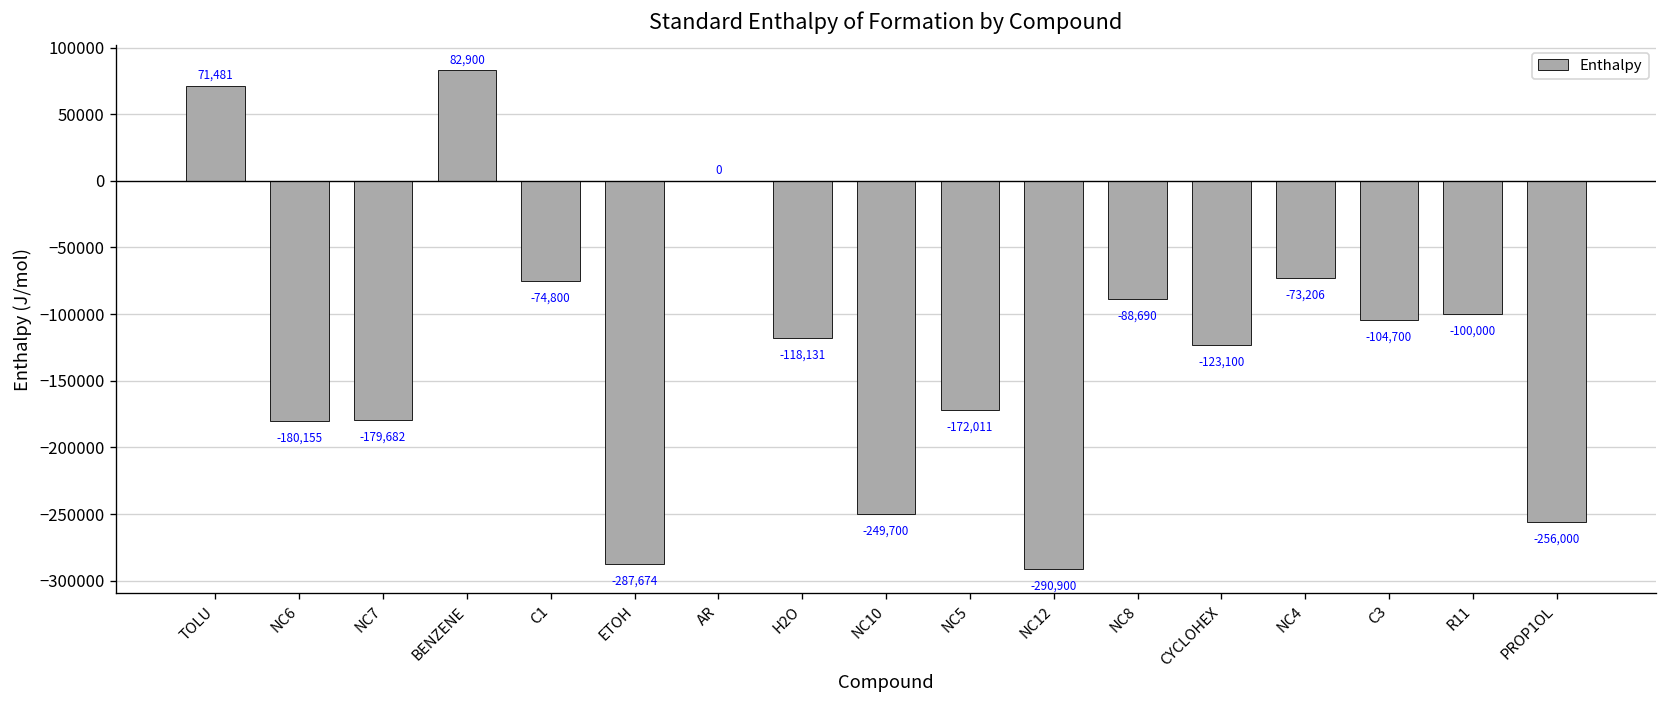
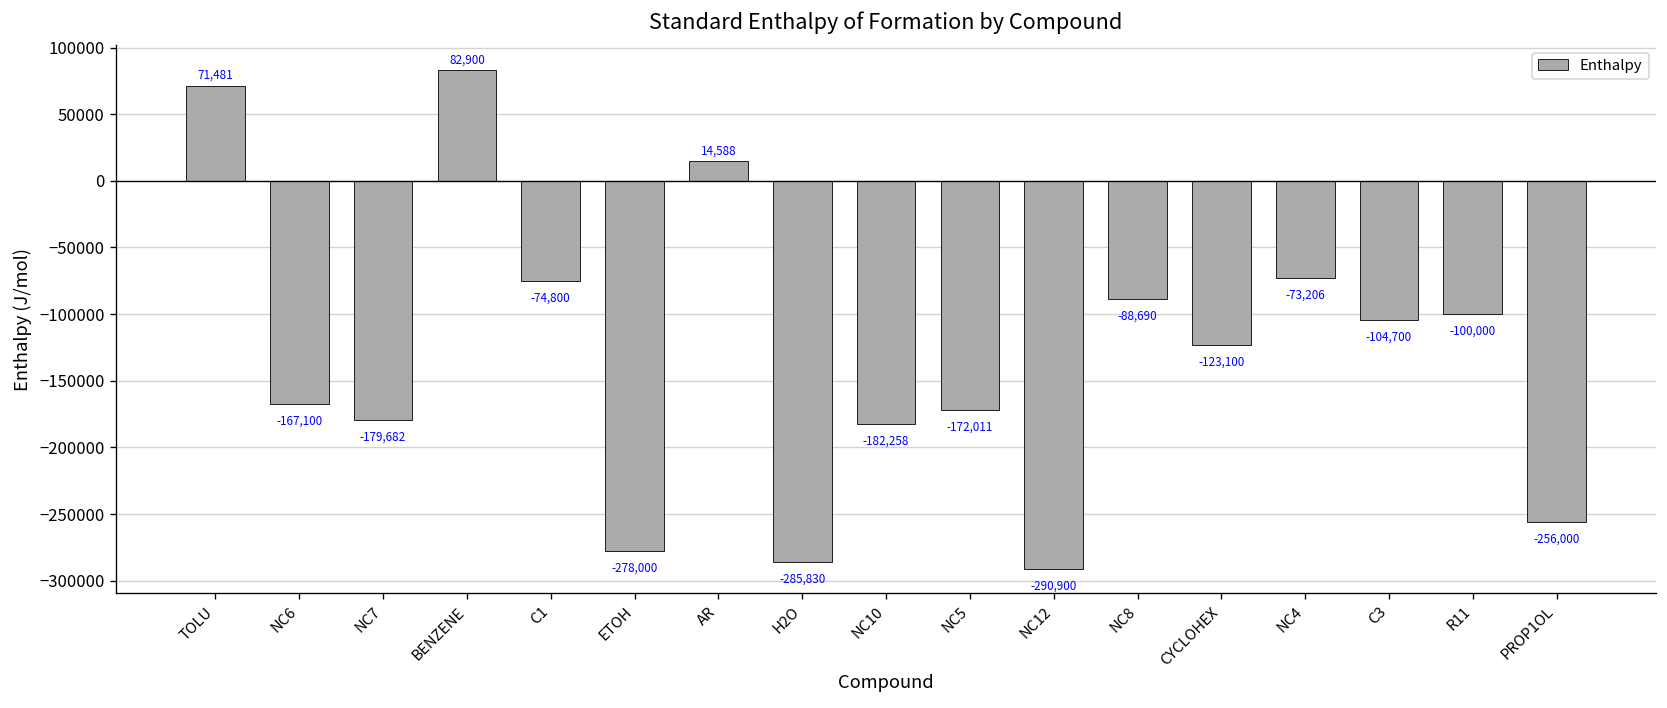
  {
    "TOLU": "71,481",
-   "NC6": "-180,155",
+   "NC6": "-167,100",
    "NC7": "-179,682",
    "BENZENE": "82,900",
    "C1": "-74,800",
-   "ETOH": "-287,674",
-   "AR": "0",
-   "H2O": "-118,131",
-   "NC10": "-249,700",
+   "ETOH": "-278,000",
+   "AR": "14,588",
+   "H2O": "-285,830",
+   "NC10": "-182,258",
    "NC5": "-172,011",
    "NC12": "-290,900",
    "NC8": "-88,690",
    "CYCLOHEX": "-123,100",
    "NC4": "-73,206",
    "C3": "-104,700",
    "R11": "-100,000",
    "PROP1OL": "-256,000"
  }
